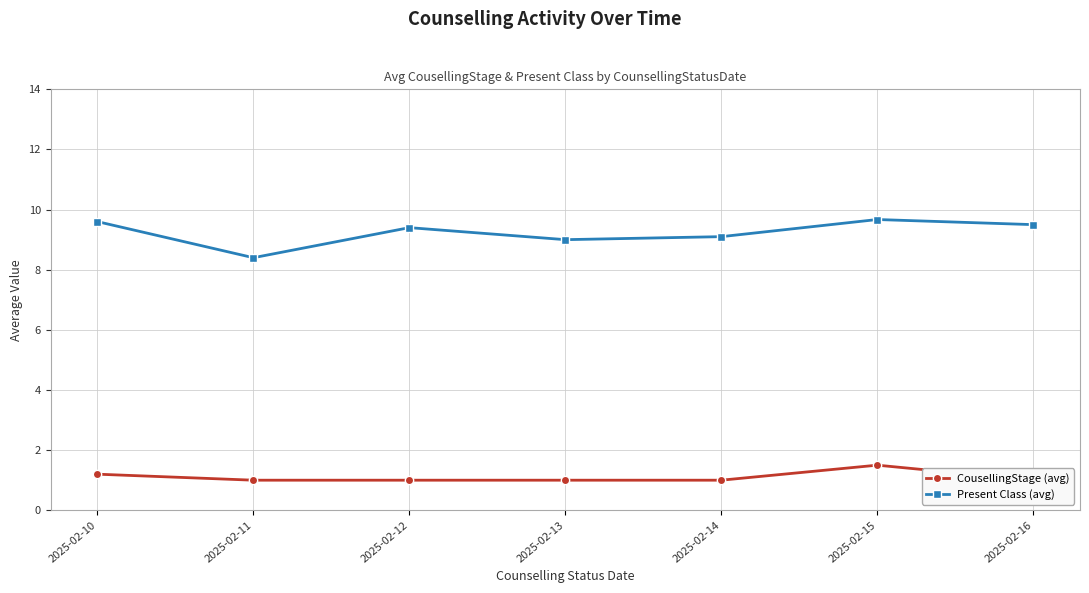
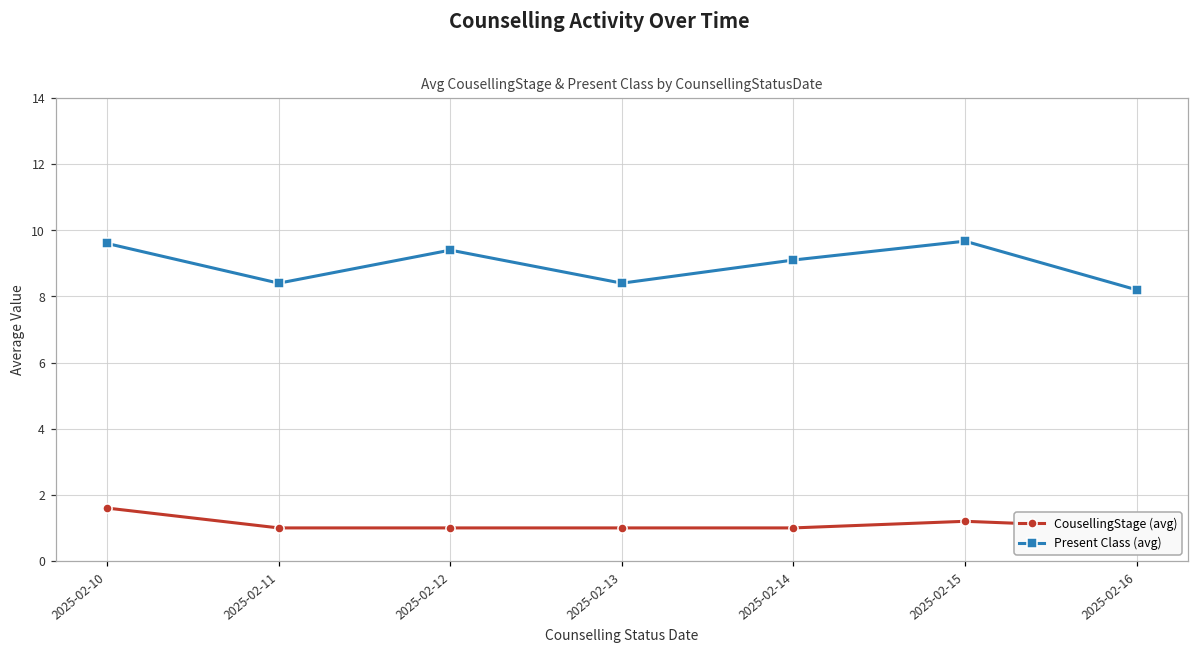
  {
    "CousellingStage (avg)": {
-     "2025-02-10": 1.2,
+     "2025-02-10": 1.6,
      "2025-02-11": 1.0,
      "2025-02-12": 1.0,
      "2025-02-13": 1.0,
      "2025-02-14": 1.0,
-     "2025-02-15": 1.5
+     "2025-02-15": 1.2
    },
    "Present Class (avg)": {
      "2025-02-10": 9.6,
      "2025-02-11": 8.4,
      "2025-02-12": 9.4,
-     "2025-02-13": 9.0,
+     "2025-02-13": 8.4,
      "2025-02-14": 9.1,
      "2025-02-15": 9.7,
-     "2025-02-16": 9.5
+     "2025-02-16": 8.2
    }
  }
